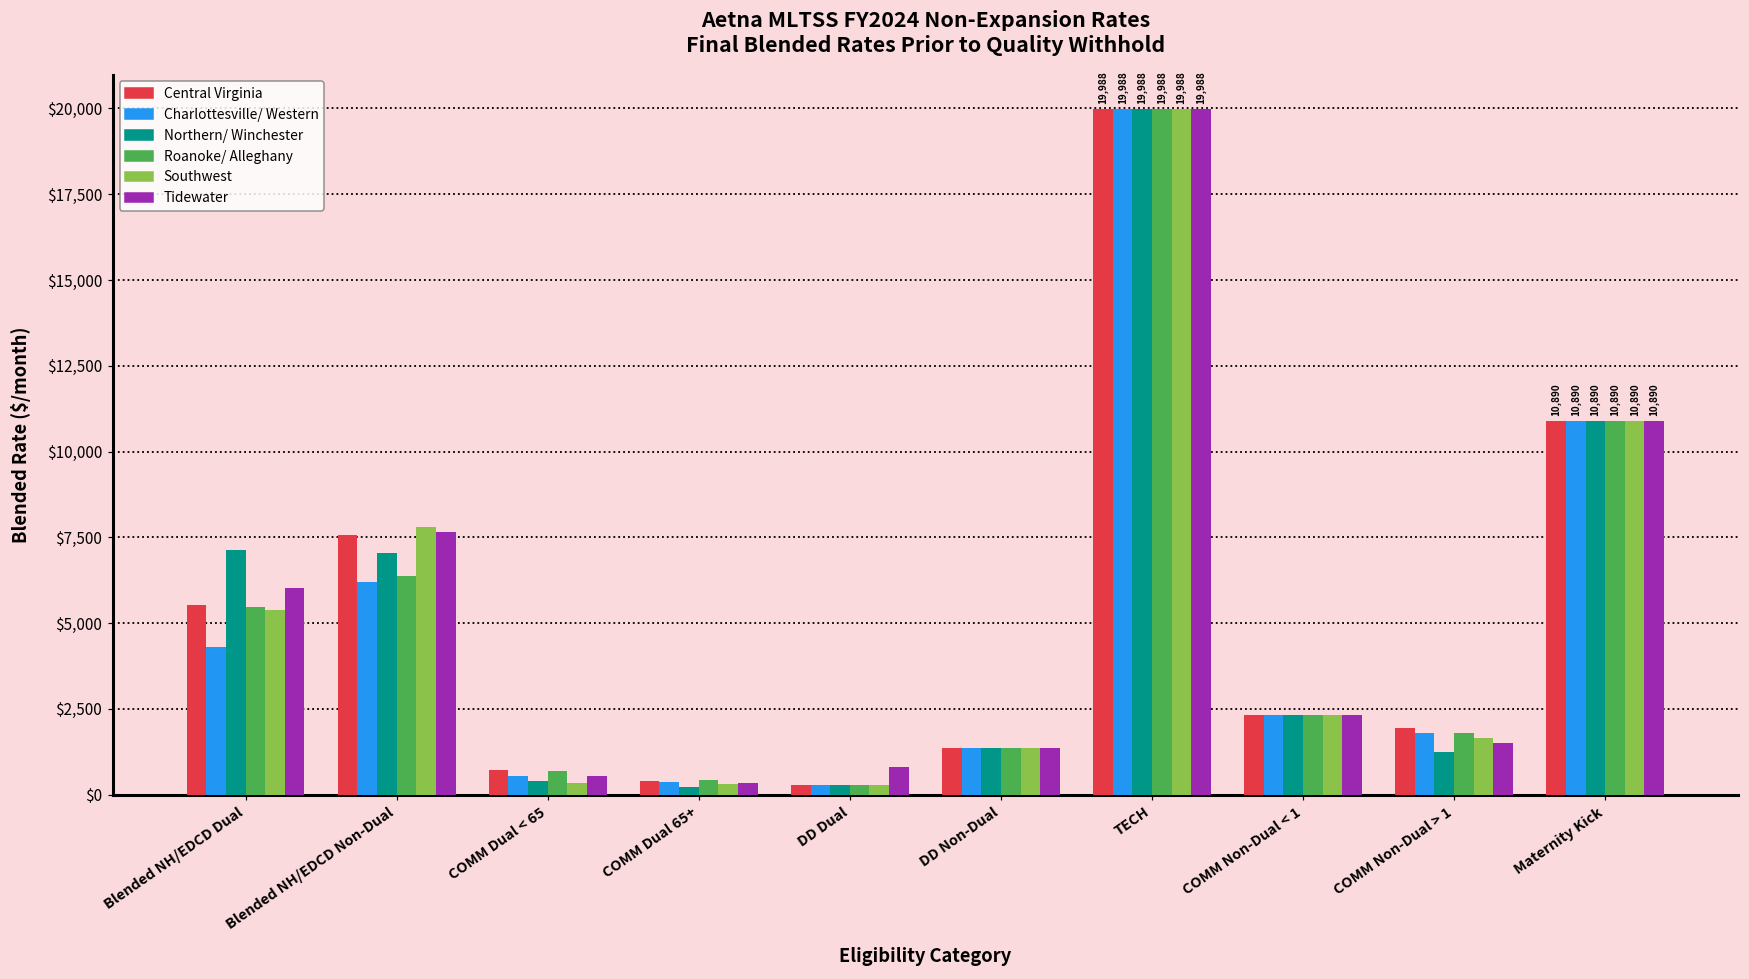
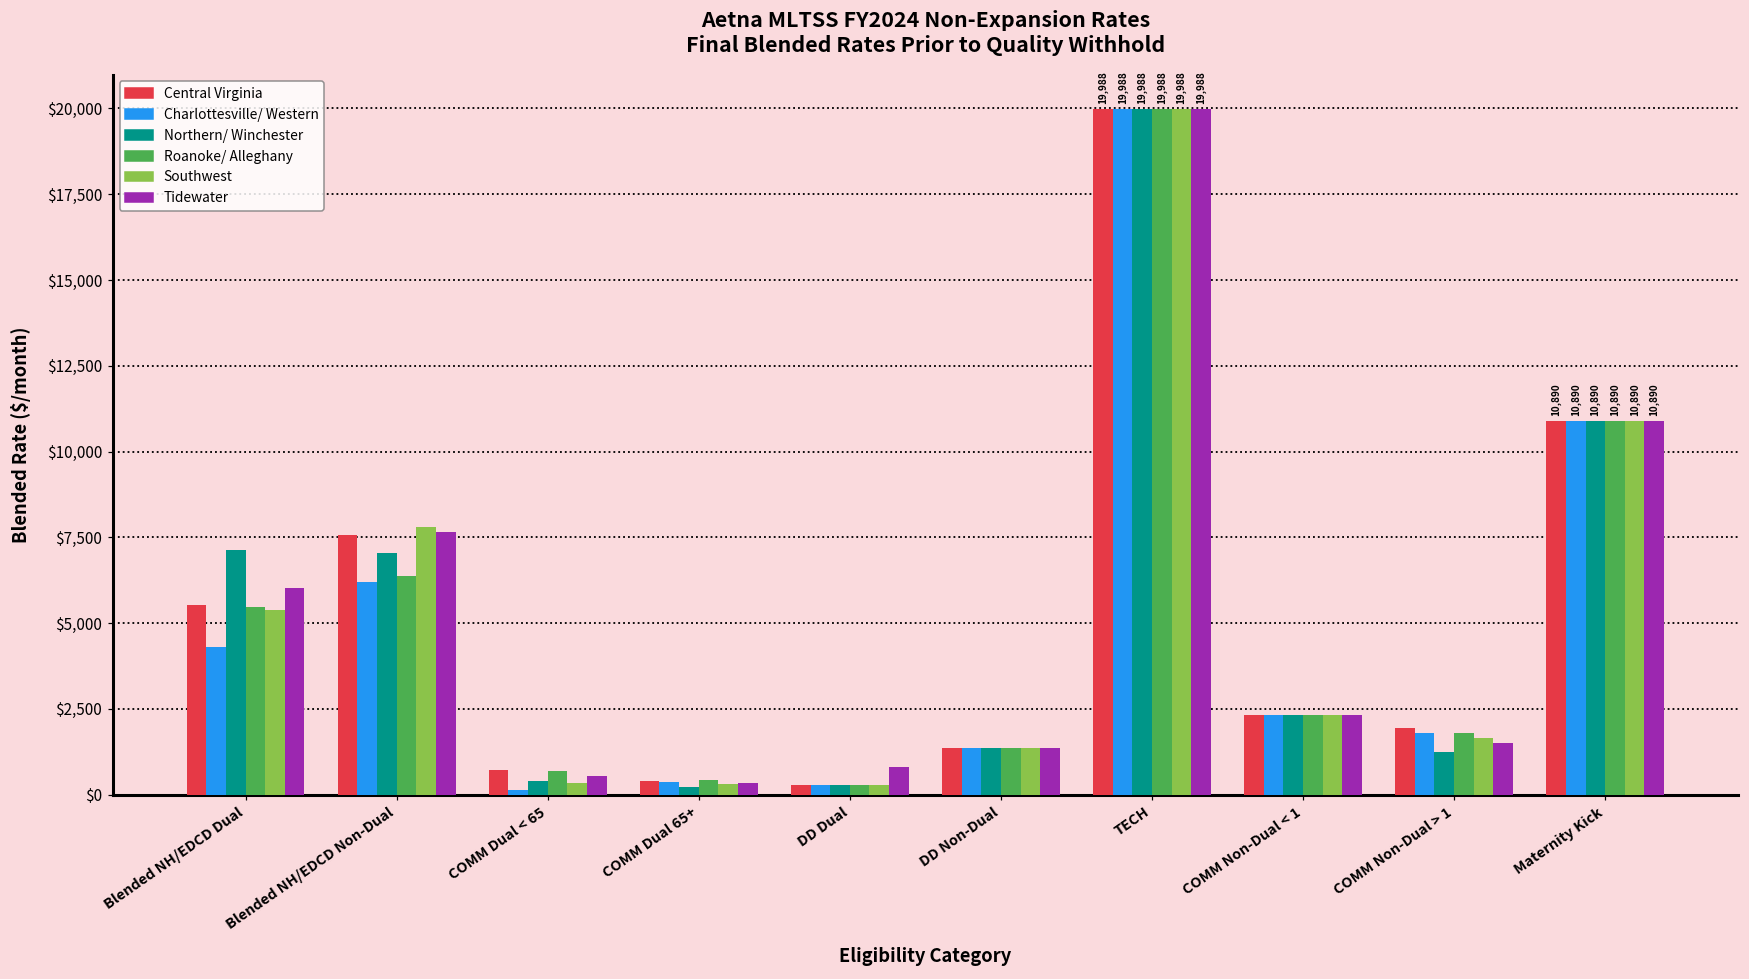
  {
    "Central Virginia": {
      "TECH": "19,988",
      "Maternity Kick": "10,890"
    },
    "Charlottesville/ Western": {
      "Blended NH/EDCD Dual": "$4,300",
      "Blended NH/EDCD Non-Dual": "$6,200",
-     "COMM Dual < 65": "$500",
+     "COMM Dual < 65": "$100",
      "COMM Dual 65+": "$400",
      "DD Dual": "$300",
      "DD Non-Dual": "$1,400",
      "COMM Non-Dual < 1": "$2,300",
      "COMM Non-Dual > 1": "$1,800"
    },
    "Northern/ Winchester": {
      "TECH": "19,988",
      "Maternity Kick": "10,890"
    },
    "Roanoke/ Alleghany": {
      "TECH": "19,988",
      "Maternity Kick": "10,890"
    },
    "Southwest": {
      "TECH": "19,988",
      "Maternity Kick": "10,890"
    },
    "Tidewater": {
      "TECH": "19,988",
      "Maternity Kick": "10,890"
    }
  }
